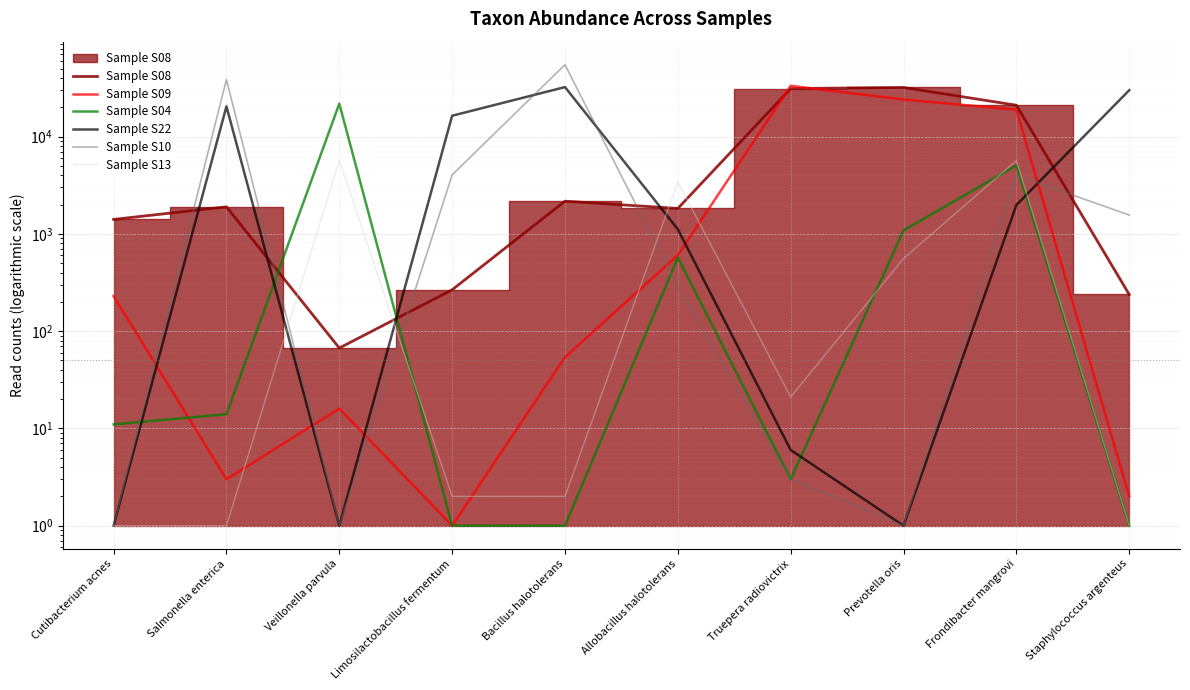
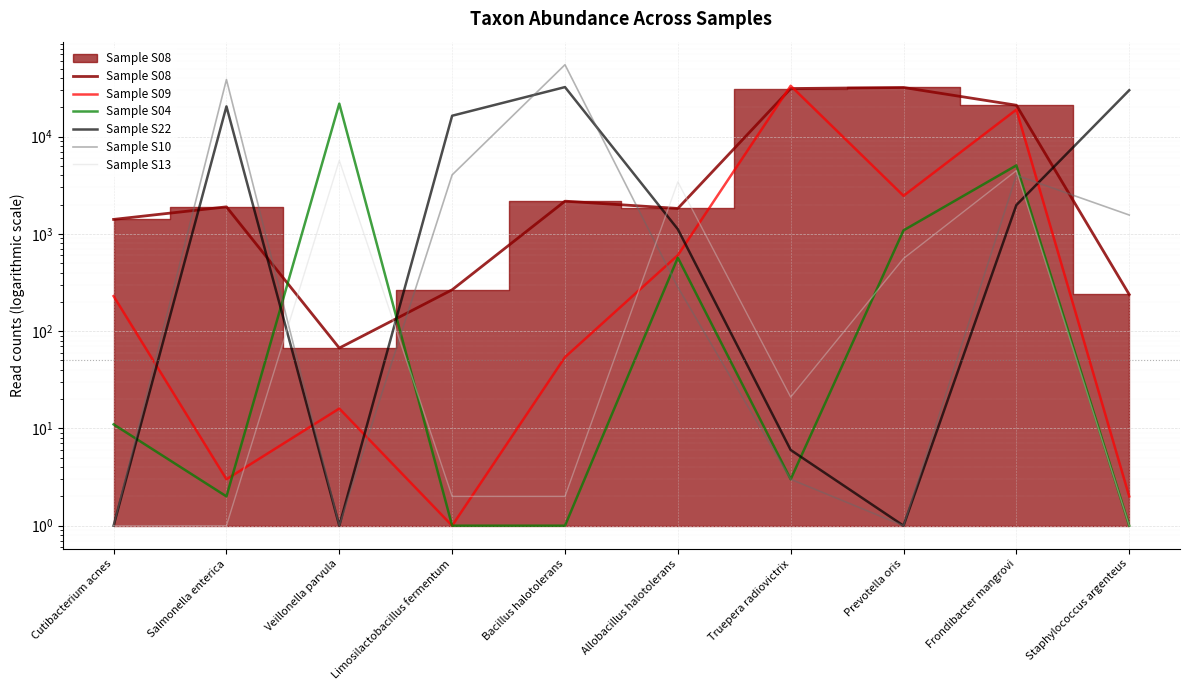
  {
    "Sample S09": {
      "Cutibacterium acnes": 230,
      "Salmonella enterica": 3,
      "Veillonella parvula": 16,
      "Bacillus halotolerans": 50,
      "Truepera radiovictrix": 33000,
-     "Prevotella oris": 24000,
+     "Prevotella oris": 2500,
      "Frondibacter mangrovi": 19000,
      "Staphylococcus argenteus": 2
    },
    "Sample S04": {
      "Cutibacterium acnes": 11,
-     "Salmonella enterica": 14,
+     "Salmonella enterica": 2,
      "Veillonella parvula": 22000,
      "Bacillus halotolerans": 1,
      "Prevotella oris": 1100,
      "Frondibacter mangrovi": 5000
    },
    "Sample S22": {
      "Salmonella enterica": 20000,
      "Limosilactobacillus fermentum": 16000,
      "Bacillus halotolerans": 32000,
      "Allobacillus halotolerans": 1100,
      "Truepera radiovictrix": 6,
      "Frondibacter mangrovi": 2000,
      "Staphylococcus argenteus": 30000
    },
    "Sample S10": {
      "Salmonella enterica": 39000,
      "Limosilactobacillus fermentum": 4000,
      "Bacillus halotolerans": 50000,
      "Allobacillus halotolerans": 280,
      "Frondibacter mangrovi": 4000,
      "Staphylococcus argenteus": 1600
    },
    "Sample S13": {
      "Salmonella enterica": 1,
      "Veillonella parvula": 6000,
      "Limosilactobacillus fermentum": 2,
      "Bacillus halotolerans": 2,
      "Allobacillus halotolerans": 3400,
      "Truepera radiovictrix": 21,
      "Prevotella oris": 600,
-     "Frondibacter mangrovi": 6000
+     "Frondibacter mangrovi": 4000
    }
  }
